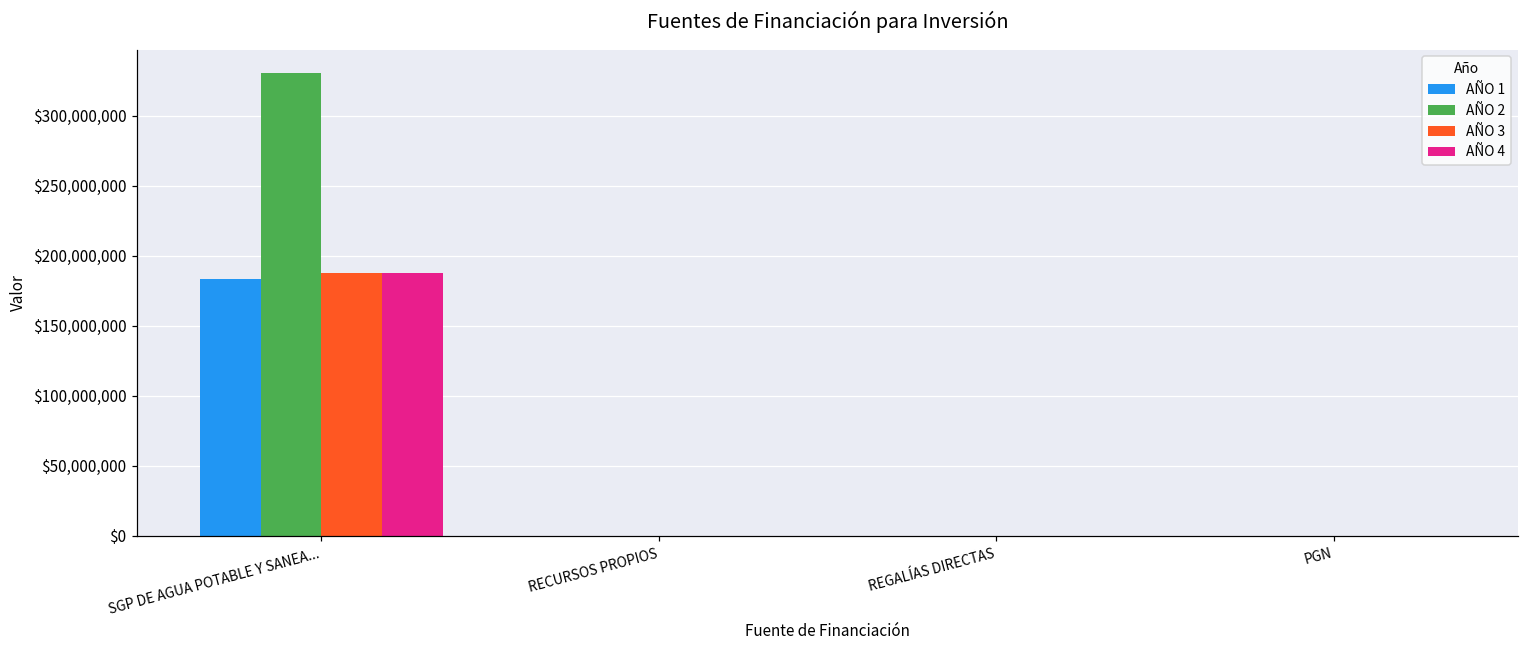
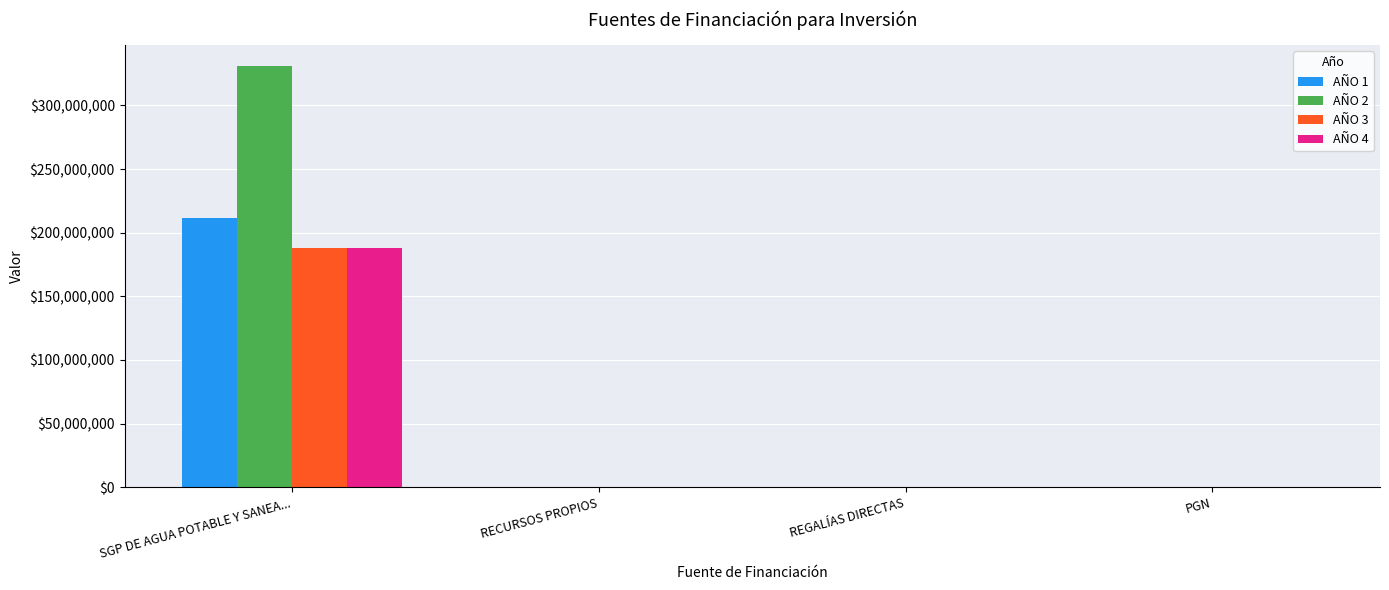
  {
    "AÑO 1": {
-     "SGP DE AGUA POTABLE Y SANEA...": "$183,000,000",
+     "SGP DE AGUA POTABLE Y SANEA...": "$211,000,000",
      "RECURSOS PROPIOS": "$0",
      "REGALÍAS DIRECTAS": "$0",
      "PGN": "$0"
    },
    "AÑO 2": {
      "SGP DE AGUA POTABLE Y SANEA...": "$331,000,000",
      "RECURSOS PROPIOS": "$0",
      "REGALÍAS DIRECTAS": "$0",
      "PGN": "$0"
    },
    "AÑO 3": {
      "SGP DE AGUA POTABLE Y SANEA...": "$188,000,000",
      "RECURSOS PROPIOS": "$0",
      "REGALÍAS DIRECTAS": "$0",
      "PGN": "$0"
    },
    "AÑO 4": {
      "SGP DE AGUA POTABLE Y SANEA...": "$188,000,000",
      "RECURSOS PROPIOS": "$0",
      "REGALÍAS DIRECTAS": "$0",
      "PGN": "$0"
    }
  }
